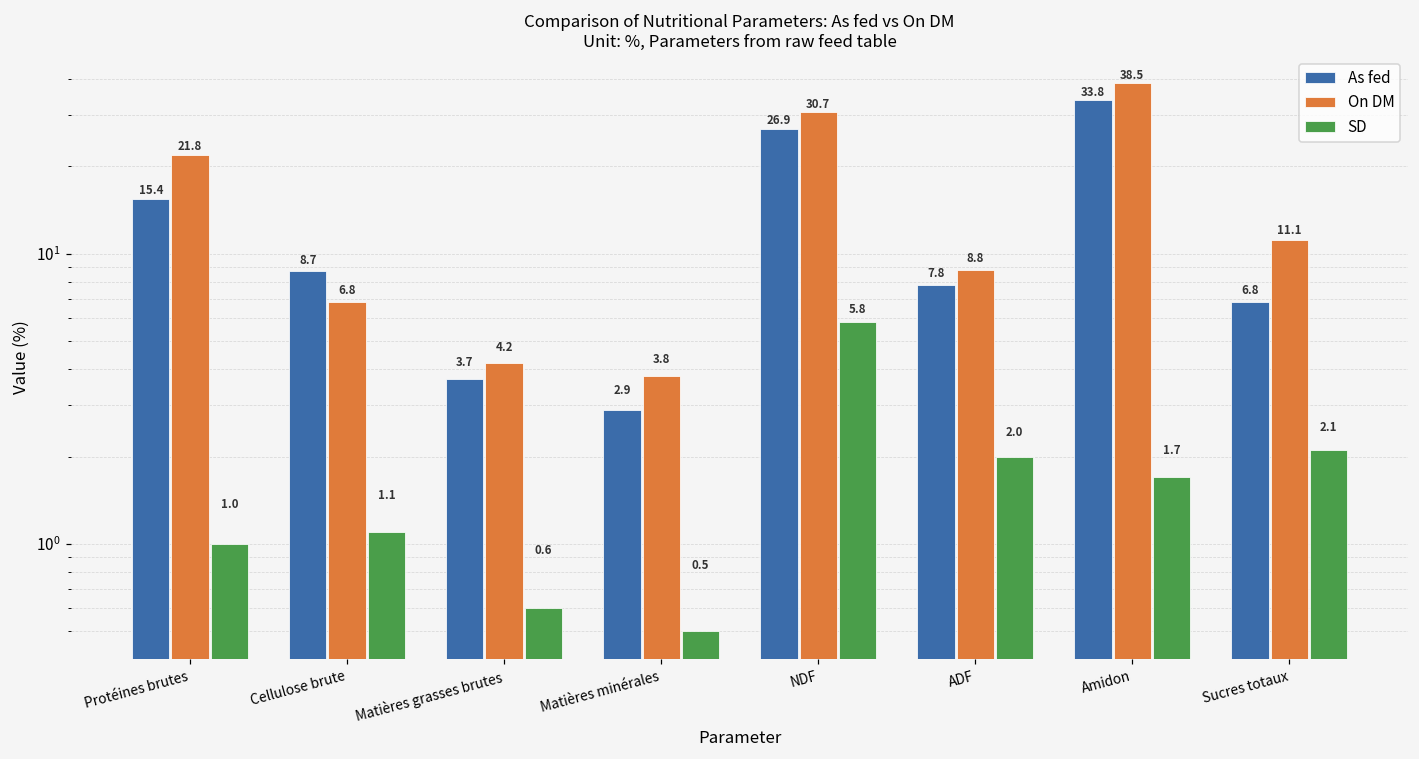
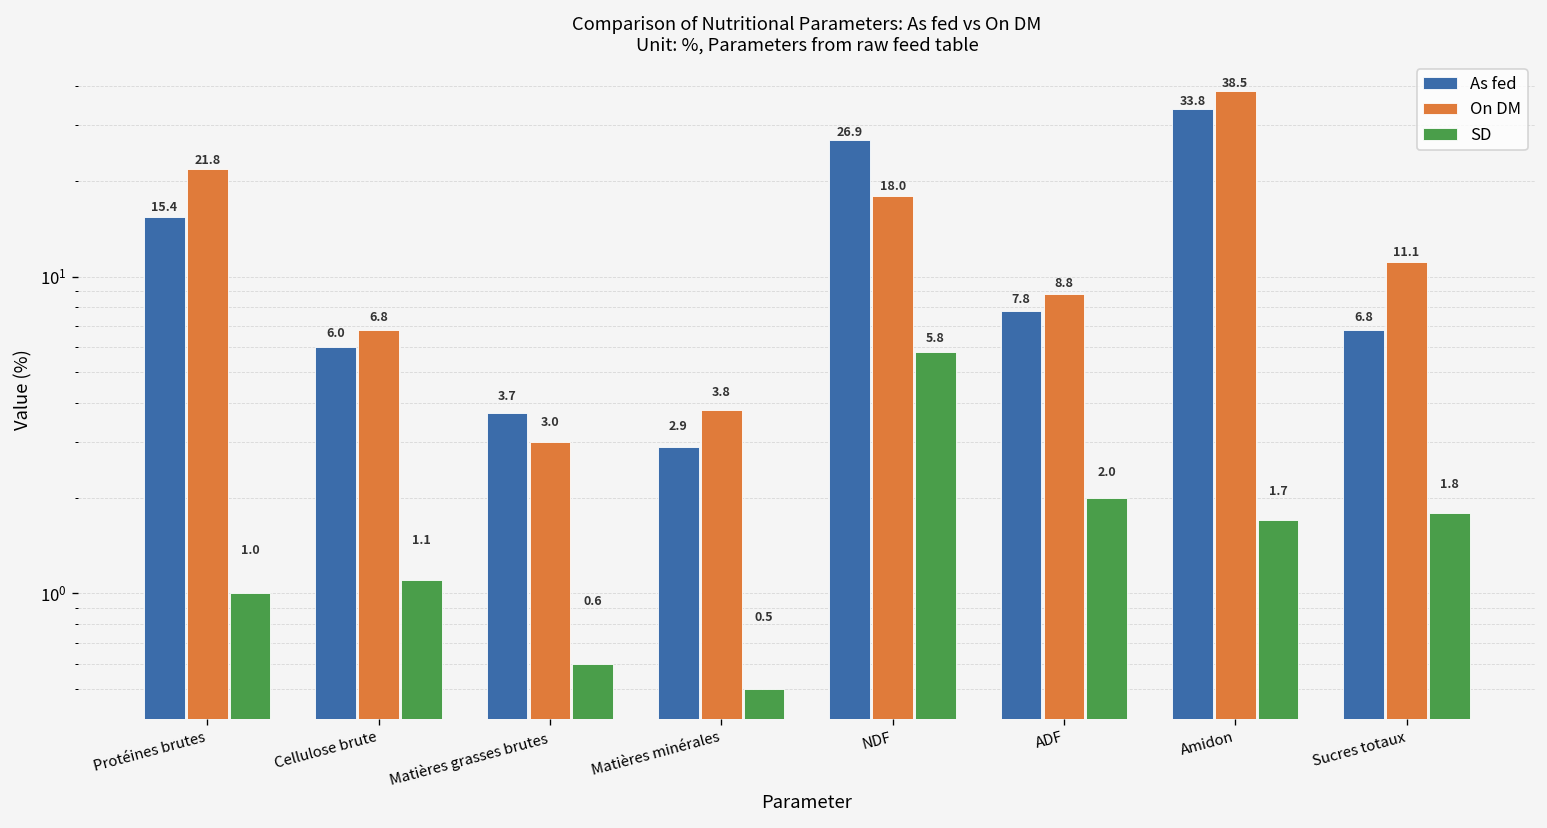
  {
    "As fed": {
      "Protéines brutes": 15.4,
-     "Cellulose brute": 8.7,
+     "Cellulose brute": 6.0,
      "Matières grasses brutes": 3.7,
      "Matières minérales": 2.9,
      "NDF": 26.9,
      "ADF": 7.8,
      "Amidon": 33.8,
      "Sucres totaux": 6.8
    },
    "On DM": {
      "Protéines brutes": 21.8,
      "Cellulose brute": 6.8,
-     "Matières grasses brutes": 4.2,
+     "Matières grasses brutes": 3.0,
      "Matières minérales": 3.8,
-     "NDF": 30.7,
+     "NDF": 18.0,
      "ADF": 8.8,
      "Amidon": 38.5,
      "Sucres totaux": 11.1
    },
    "SD": {
      "NDF": 5.8,
      "ADF": 2.0,
      "Amidon": 1.7,
-     "Sucres totaux": 2.1
+     "Sucres totaux": 1.8
    }
  }
